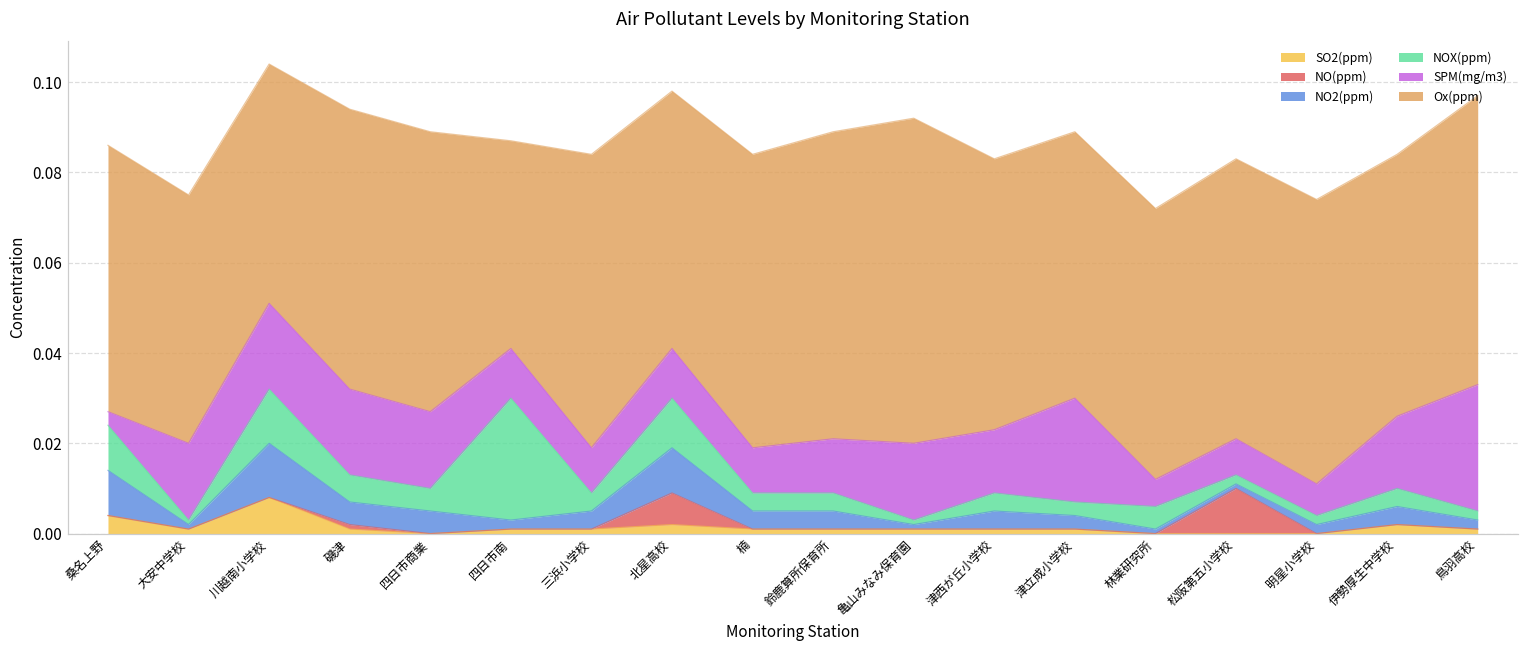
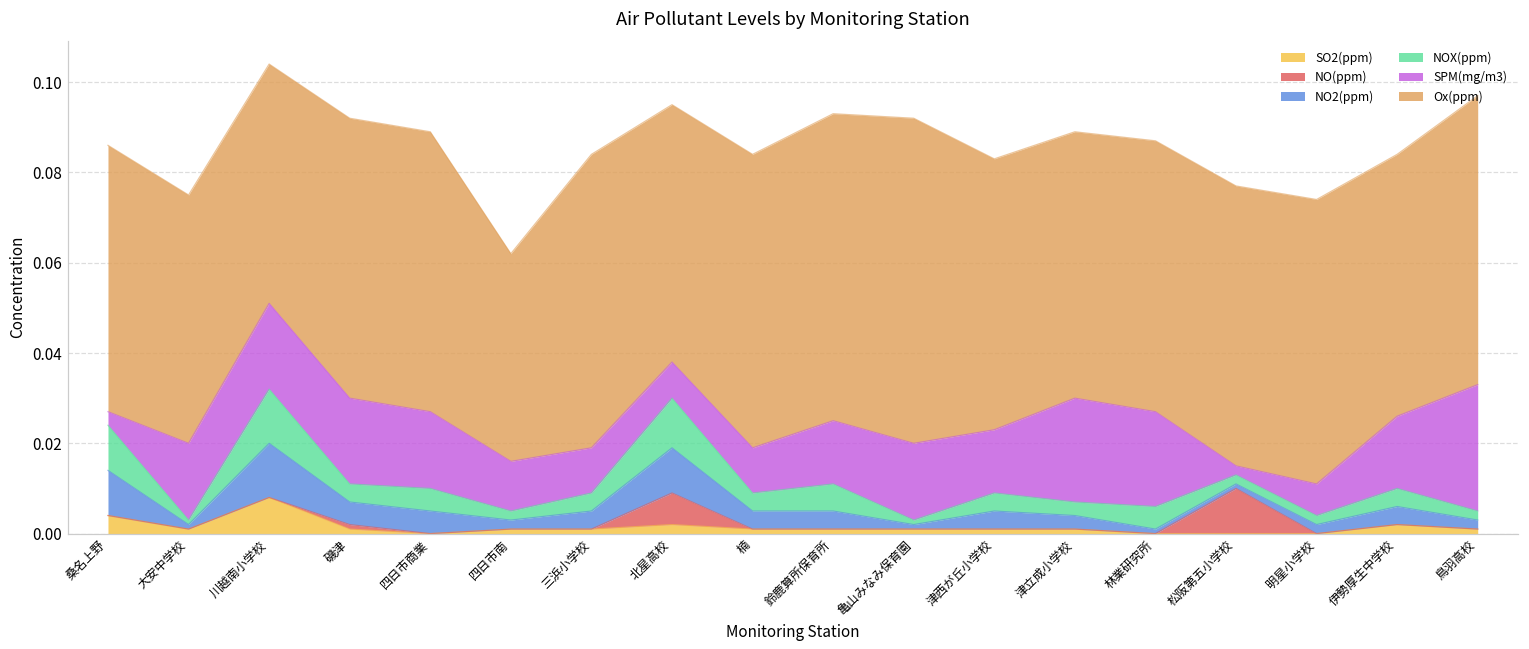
  {
    "NO(ppm)": {
      "磯津": 0.001,
      "北星高校": 0.007,
      "松阪第五小学校": 0.010
    },
    "NO2(ppm)": {
      "桑名上野": 0.010,
      "大安中学校": 0.001,
      "川越南小学校": 0.012,
      "磯津": 0.005,
      "四日市商業": 0.005,
      "四日市南": 0.002,
      "三浜小学校": 0.004,
      "北星高校": 0.010,
      "楠": 0.004,
      "鈴鹿算所保育所": 0.004,
      "亀山みなみ保育園": 0.001,
      "津西が丘小学校": 0.004,
      "津立成小学校": 0.003,
      "林業研究所": 0.001,
      "松阪第五小学校": 0.001,
      "明星小学校": 0.002,
      "伊勢厚生中学校": 0.004,
      "鳥羽高校": 0.002
    },
    "NOX(ppm)": {
      "桑名上野": 0.010,
      "大安中学校": 0.001,
      "川越南小学校": 0.012,
-     "磯津": 0.006,
+     "磯津": 0.004,
      "四日市商業": 0.005,
-     "四日市南": 0.027,
+     "四日市南": 0.002,
      "三浜小学校": 0.004,
      "北星高校": 0.011,
      "楠": 0.004,
-     "鈴鹿算所保育所": 0.004,
+     "鈴鹿算所保育所": 0.006,
      "亀山みなみ保育園": 0.001,
      "津西が丘小学校": 0.004,
      "津立成小学校": 0.003,
      "林業研究所": 0.005,
      "松阪第五小学校": 0.002,
      "明星小学校": 0.002,
      "伊勢厚生中学校": 0.004,
      "鳥羽高校": 0.002
    },
    "SPM(mg/m3)": {
      "桑名上野": 0.003,
      "大安中学校": 0.017,
      "川越南小学校": 0.019,
      "磯津": 0.019,
      "四日市商業": 0.017,
      "四日市南": 0.011,
      "三浜小学校": 0.010,
-     "北星高校": 0.011,
+     "北星高校": 0.008,
      "楠": 0.010,
-     "鈴鹿算所保育所": 0.012,
+     "鈴鹿算所保育所": 0.014,
      "亀山みなみ保育園": 0.017,
      "津西が丘小学校": 0.014,
      "津立成小学校": 0.023,
-     "林業研究所": 0.006,
-     "松阪第五小学校": 0.008,
+     "林業研究所": 0.021,
+     "松阪第五小学校": 0.002,
      "明星小学校": 0.007,
      "伊勢厚生中学校": 0.016,
      "鳥羽高校": 0.028
    }
  }
